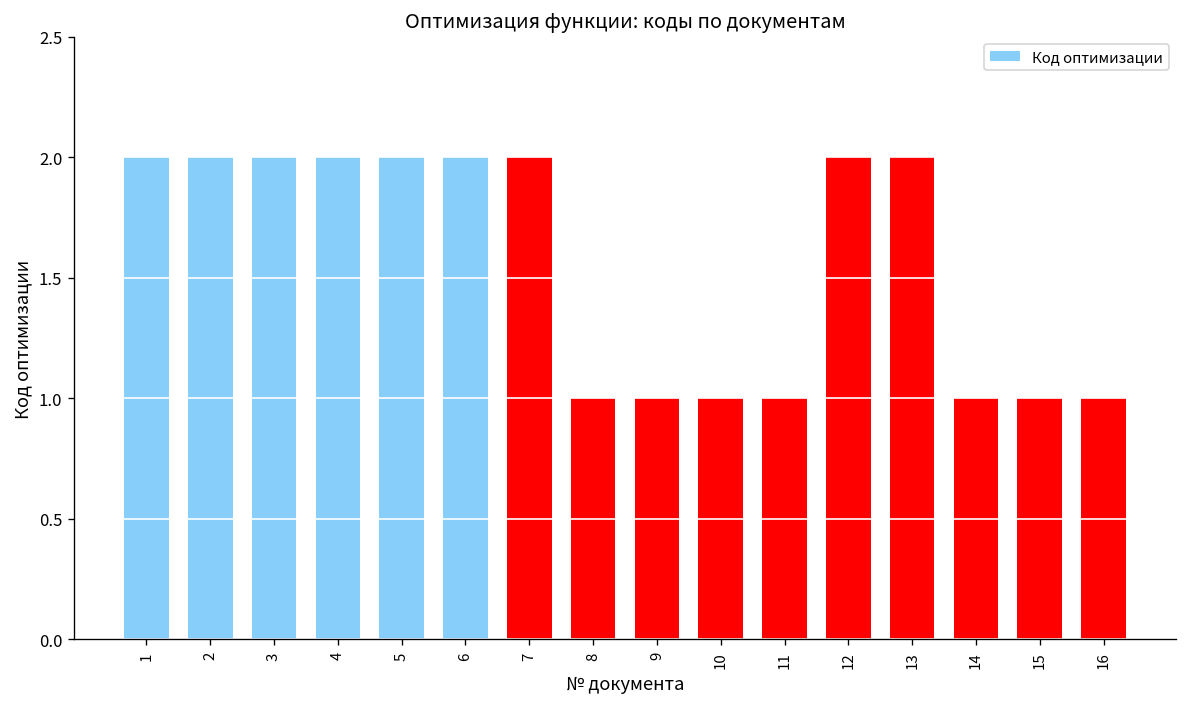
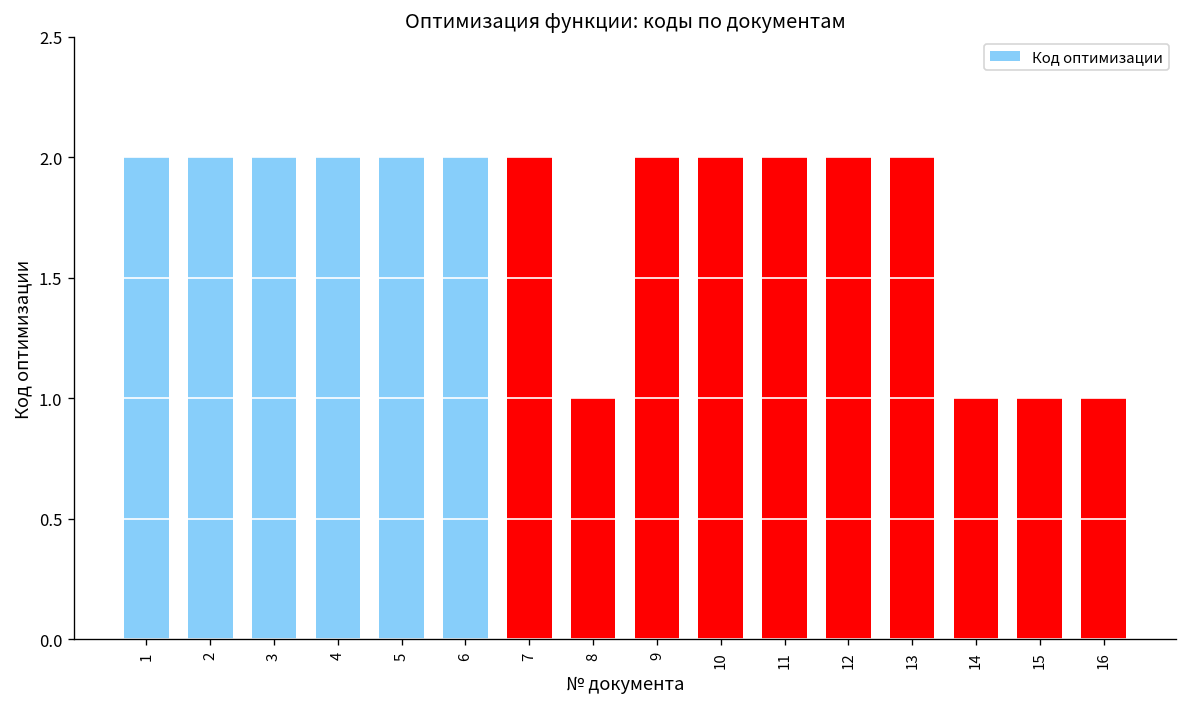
  {
    "1": 2,
    "2": 2,
    "3": 2,
    "4": 2,
    "5": 2,
    "6": 2,
    "7": 2,
    "8": 1,
-   "9": 1,
-   "10": 1,
-   "11": 1,
+   "9": 2,
+   "10": 2,
+   "11": 2,
    "12": 2,
    "13": 2,
    "14": 1,
    "15": 1,
    "16": 1
  }
